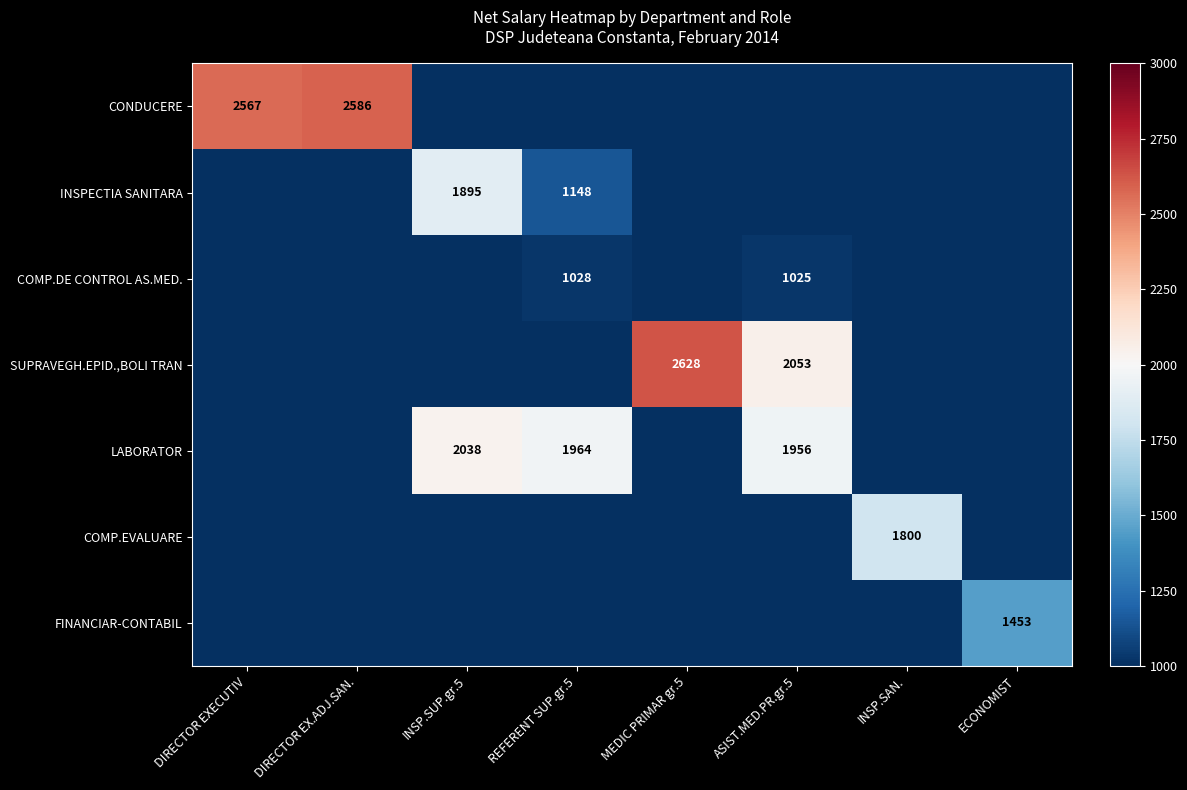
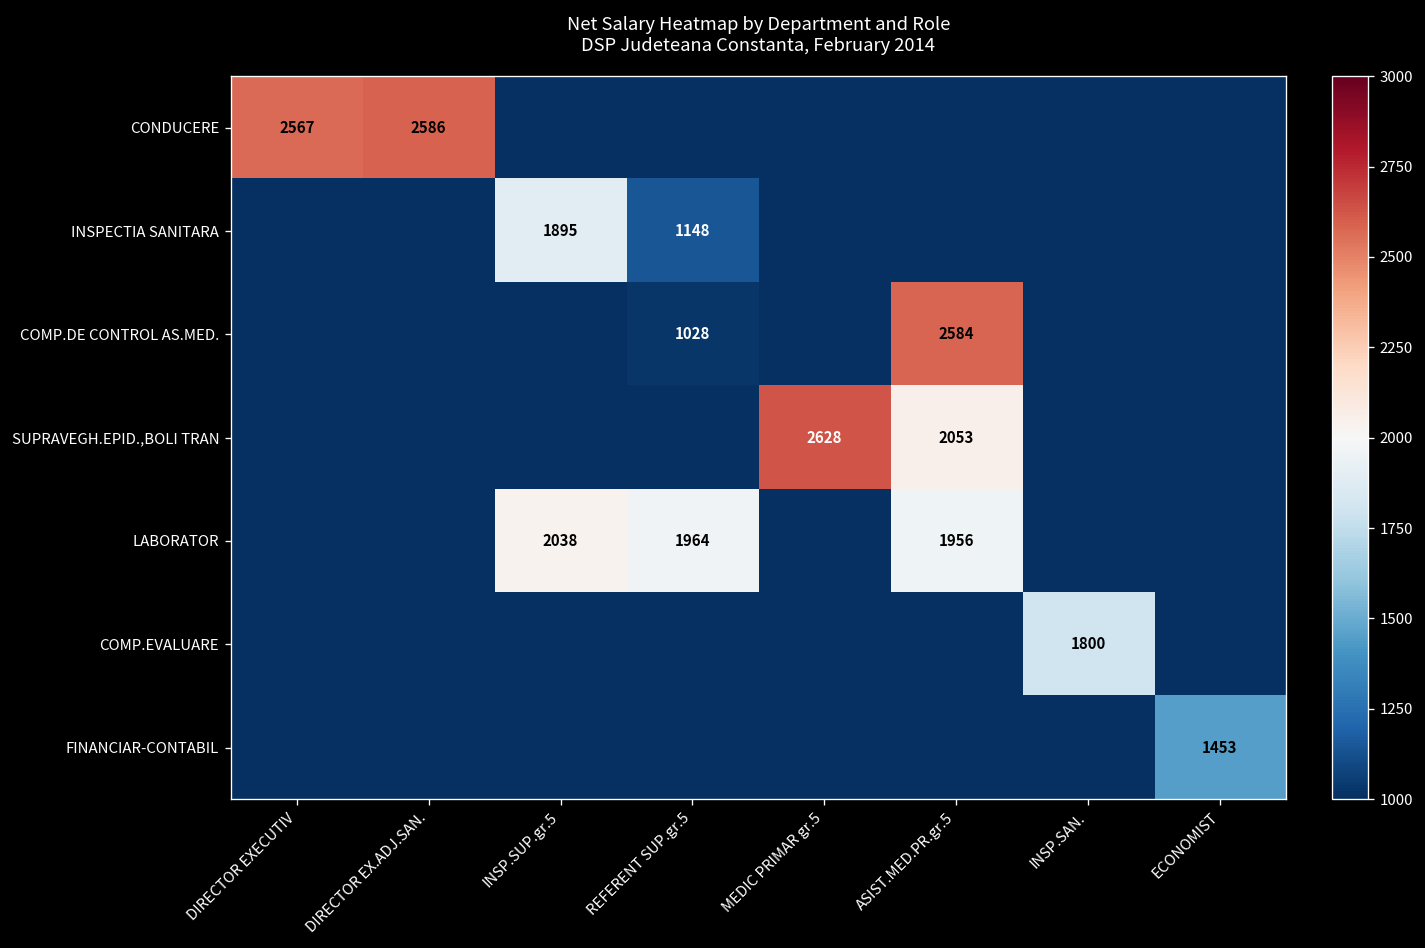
  {
    "CONDUCERE": {
      "DIRECTOR EXECUTIV": 2567,
      "DIRECTOR EX.ADJ.SAN.": 2586
    },
    "INSPECTIA SANITARA": {
      "INSP.SUP.gr.5": 1895,
      "REFERENT SUP.gr.5": 1148
    },
    "COMP.DE CONTROL AS.MED.": {
      "REFERENT SUP.gr.5": 1028,
-     "ASIST.MED.PR.gr.5": 1025
+     "ASIST.MED.PR.gr.5": 2584
    },
    "SUPRAVEGH.EPID.,BOLI TRAN": {
      "MEDIC PRIMAR gr.5": 2628,
      "ASIST.MED.PR.gr.5": 2053
    },
    "LABORATOR": {
      "INSP.SUP.gr.5": 2038,
      "REFERENT SUP.gr.5": 1964,
      "ASIST.MED.PR.gr.5": 1956
    },
    "COMP.EVALUARE": {
      "INSP.SAN.": 1800
    },
    "FINANCIAR-CONTABIL": {
      "ECONOMIST": 1453
    }
  }
